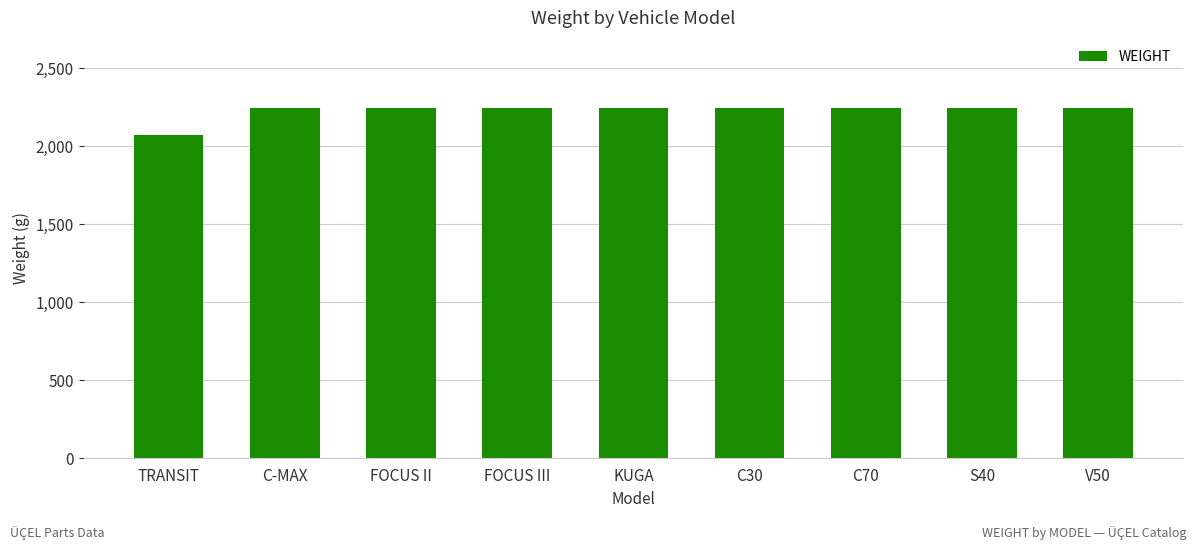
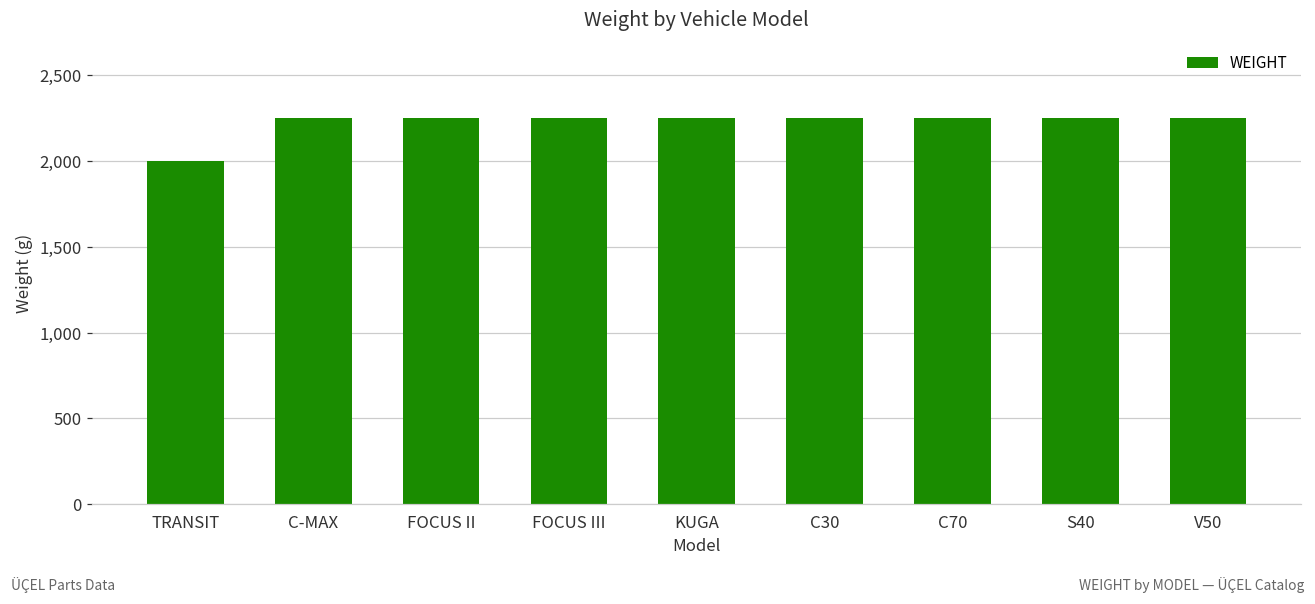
  {
-   "TRANSIT": "2,080",
+   "TRANSIT": "2,000",
    "C-MAX": "2,250",
    "FOCUS II": "2,250",
    "FOCUS III": "2,250",
    "KUGA": "2,250",
    "C30": "2,250",
    "C70": "2,250",
    "S40": "2,250",
    "V50": "2,250"
  }
